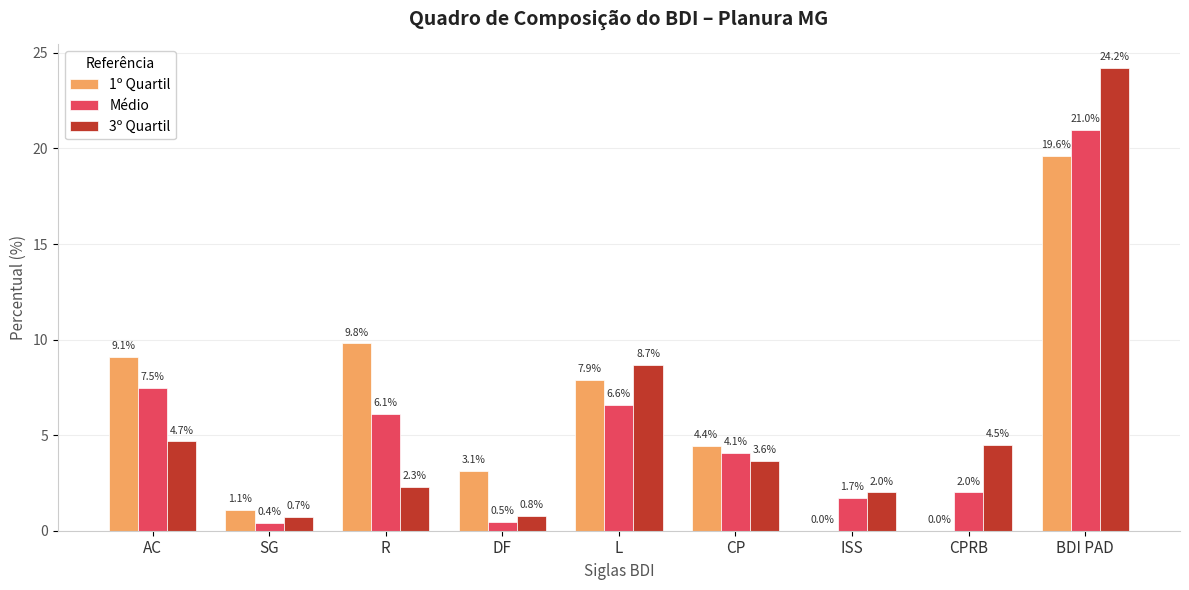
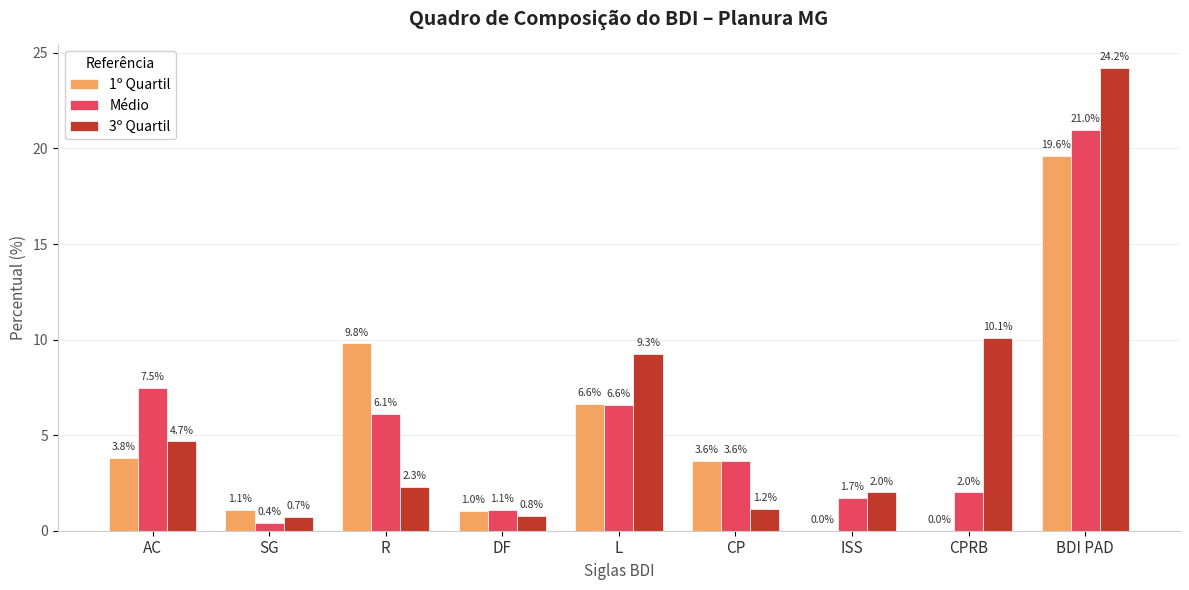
  {
    "1º Quartil": {
-     "AC": "9.1%",
+     "AC": "3.8%",
      "SG": "1.1%",
      "R": "9.8%",
-     "DF": "3.1%",
-     "L": "7.9%",
-     "CP": "4.4%",
+     "DF": "1.0%",
+     "L": "6.6%",
+     "CP": "3.6%",
      "ISS": "0.0%",
      "CPRB": "0.0%",
      "BDI PAD": "19.6%"
    },
    "Médio": {
      "AC": "7.5%",
      "SG": "0.4%",
      "R": "6.1%",
-     "DF": "0.5%",
+     "DF": "1.1%",
      "L": "6.6%",
-     "CP": "4.1%",
+     "CP": "3.6%",
      "ISS": "1.7%",
      "CPRB": "2.0%",
      "BDI PAD": "21.0%"
    },
    "3º Quartil": {
      "AC": "4.7%",
      "SG": "0.7%",
      "R": "2.3%",
      "DF": "0.8%",
-     "L": "8.7%",
-     "CP": "3.6%",
+     "L": "9.3%",
+     "CP": "1.2%",
      "ISS": "2.0%",
-     "CPRB": "4.5%",
+     "CPRB": "10.1%",
      "BDI PAD": "24.2%"
    }
  }
